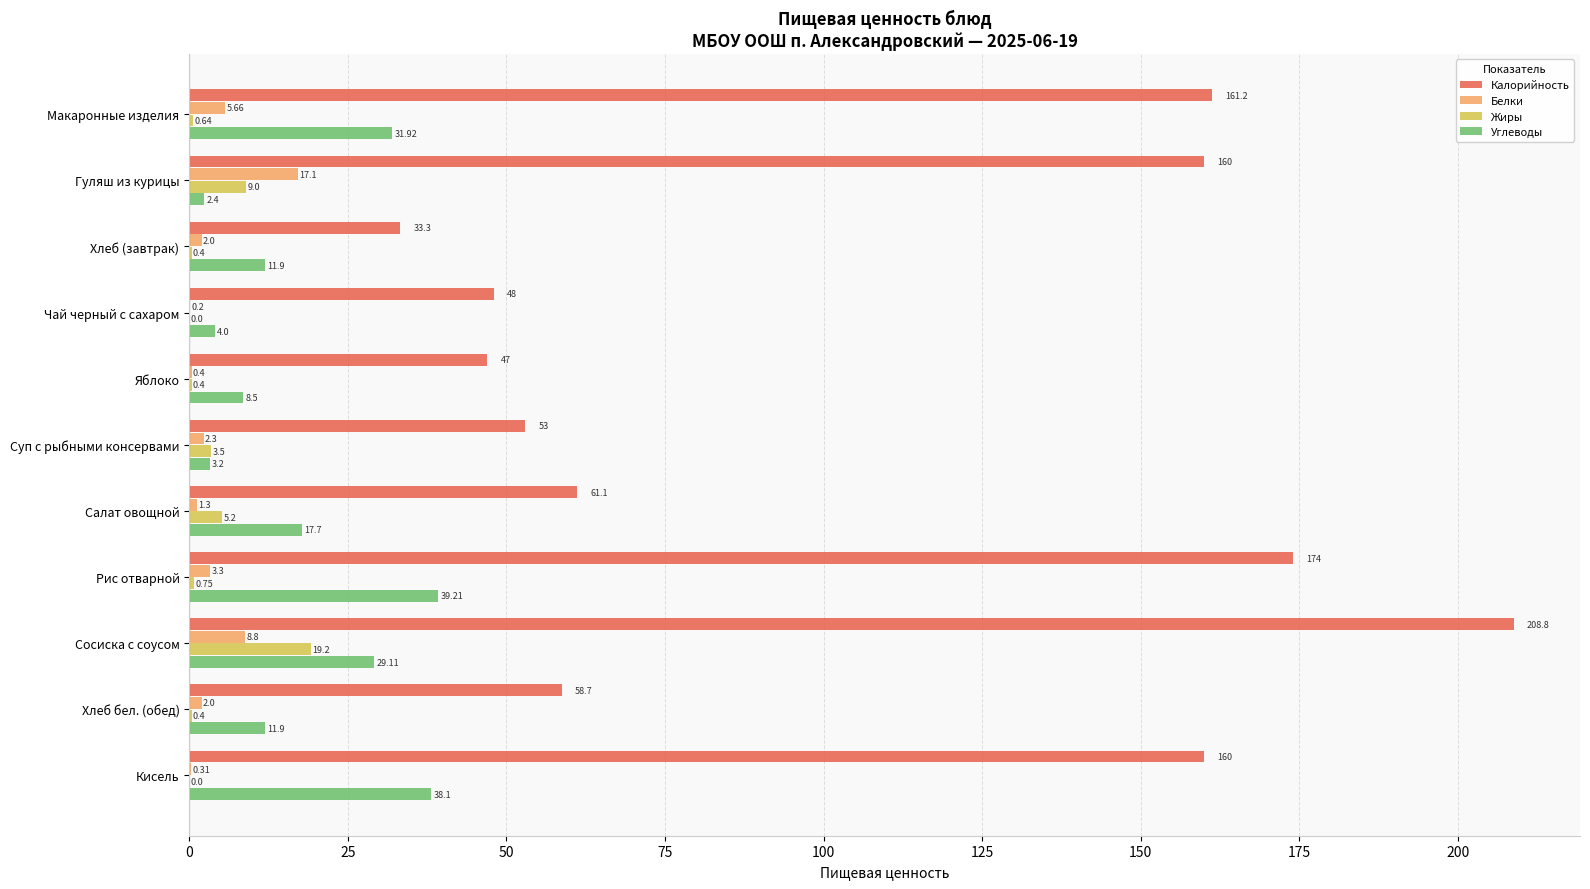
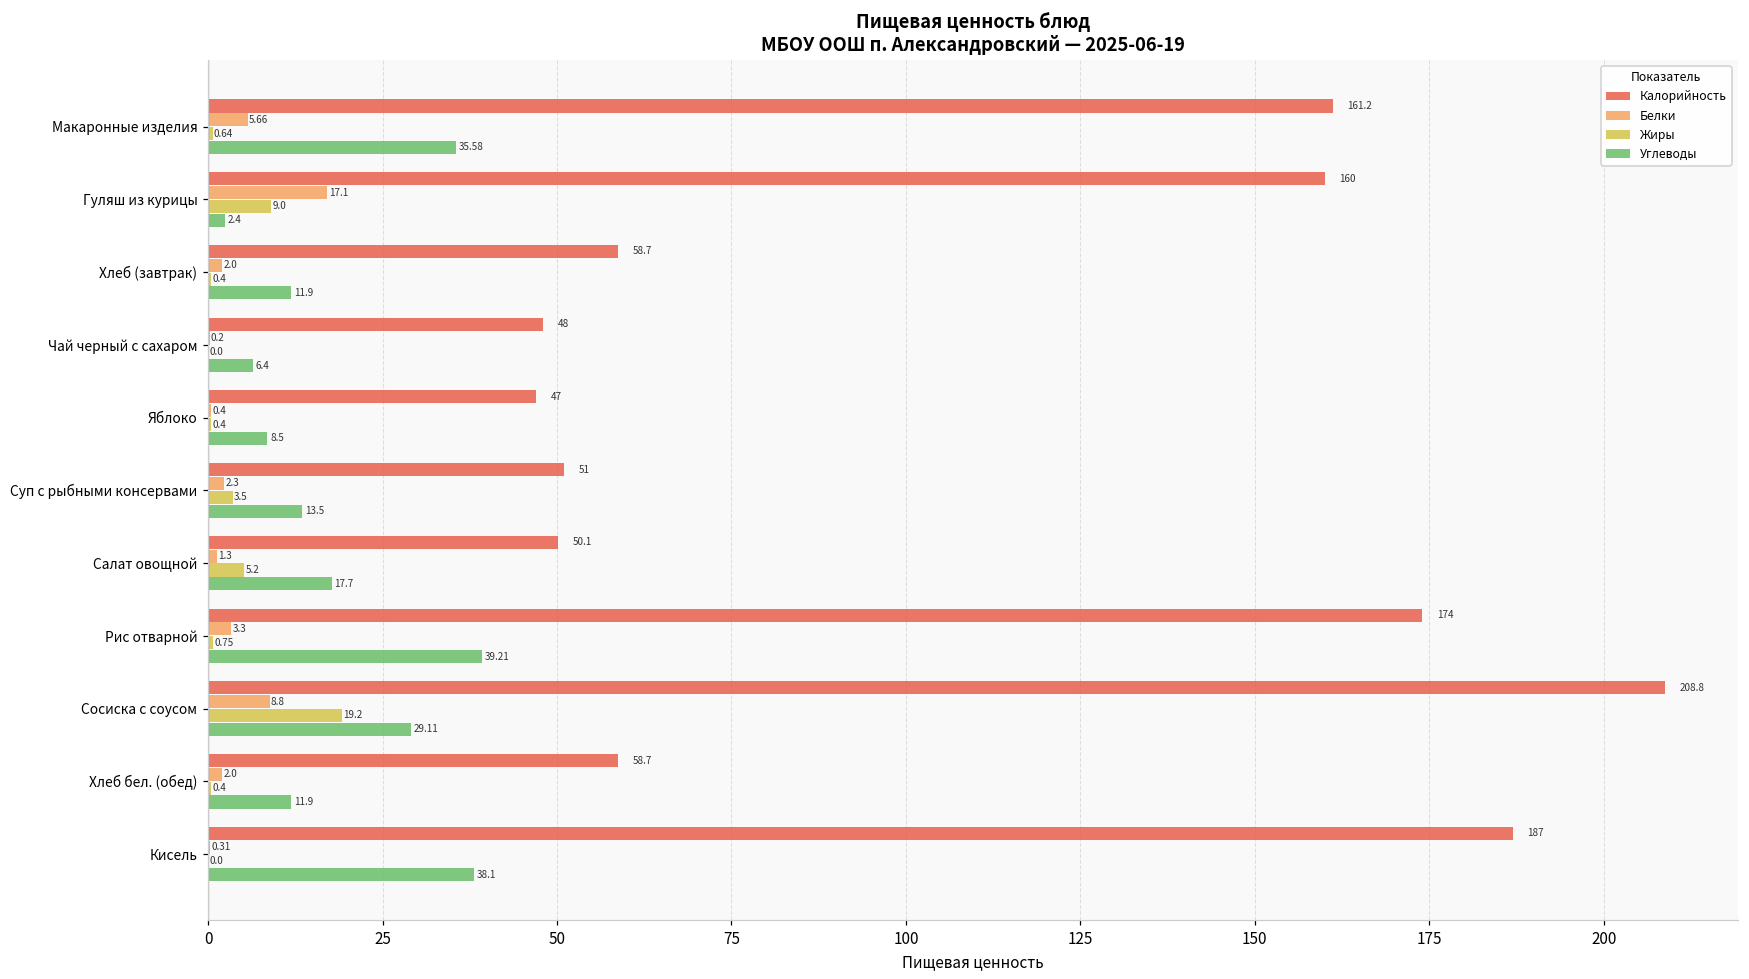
  {
    "Калорийность": {
      "Макаронные изделия": 161.2,
      "Гуляш из курицы": 160,
-     "Хлеб (завтрак)": 33.3,
+     "Хлеб (завтрак)": 58.7,
      "Чай черный с сахаром": 48,
      "Яблоко": 47,
-     "Суп с рыбными консервами": 53,
-     "Салат овощной": 61.1,
+     "Суп с рыбными консервами": 51,
+     "Салат овощной": 50.1,
      "Рис отварной": 174,
      "Сосиска с соусом": 208.8,
      "Хлеб бел. (обед)": 58.7,
-     "Кисель": 160
+     "Кисель": 187
    },
    "Углеводы": {
-     "Макаронные изделия": 31.92,
+     "Макаронные изделия": 35.58,
      "Гуляш из курицы": 2.4,
      "Хлеб (завтрак)": 11.9,
-     "Чай черный с сахаром": 4.0,
+     "Чай черный с сахаром": 6.4,
      "Яблоко": 8.5,
-     "Суп с рыбными консервами": 3.2,
+     "Суп с рыбными консервами": 13.5,
      "Салат овощной": 17.7,
      "Рис отварной": 39.21,
      "Сосиска с соусом": 29.11,
      "Хлеб бел. (обед)": 11.9,
      "Кисель": 38.1
    }
  }
